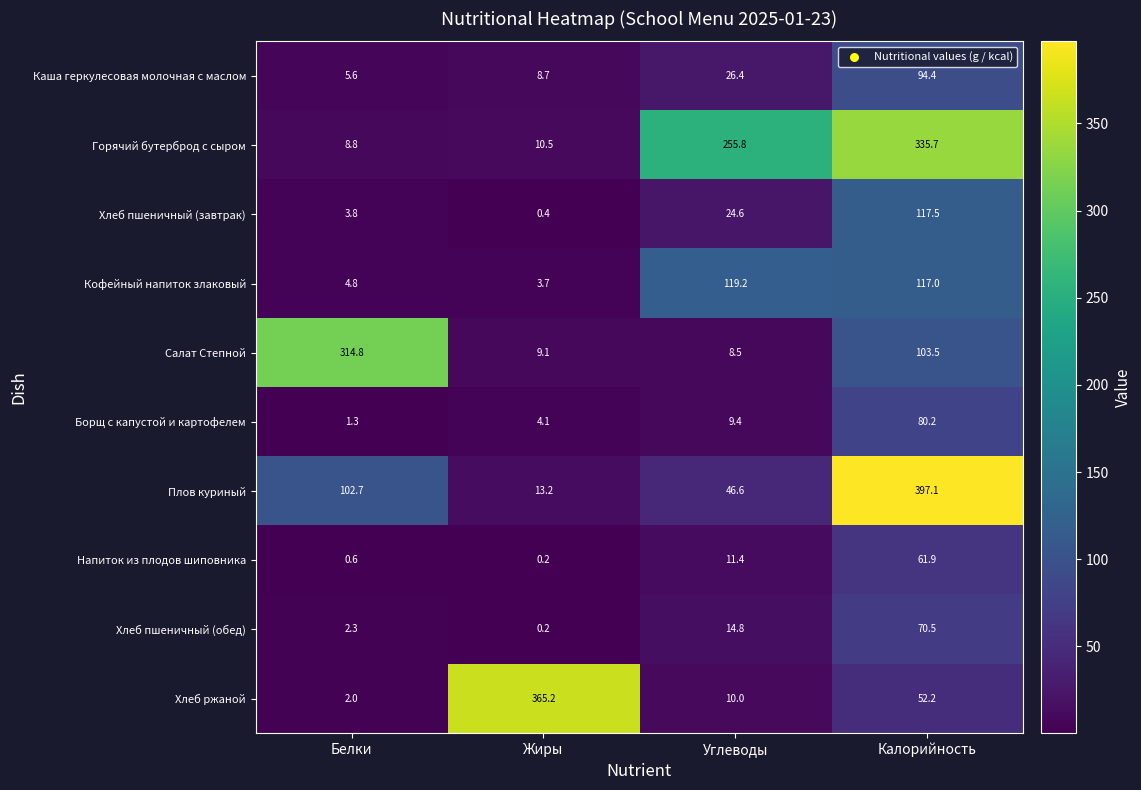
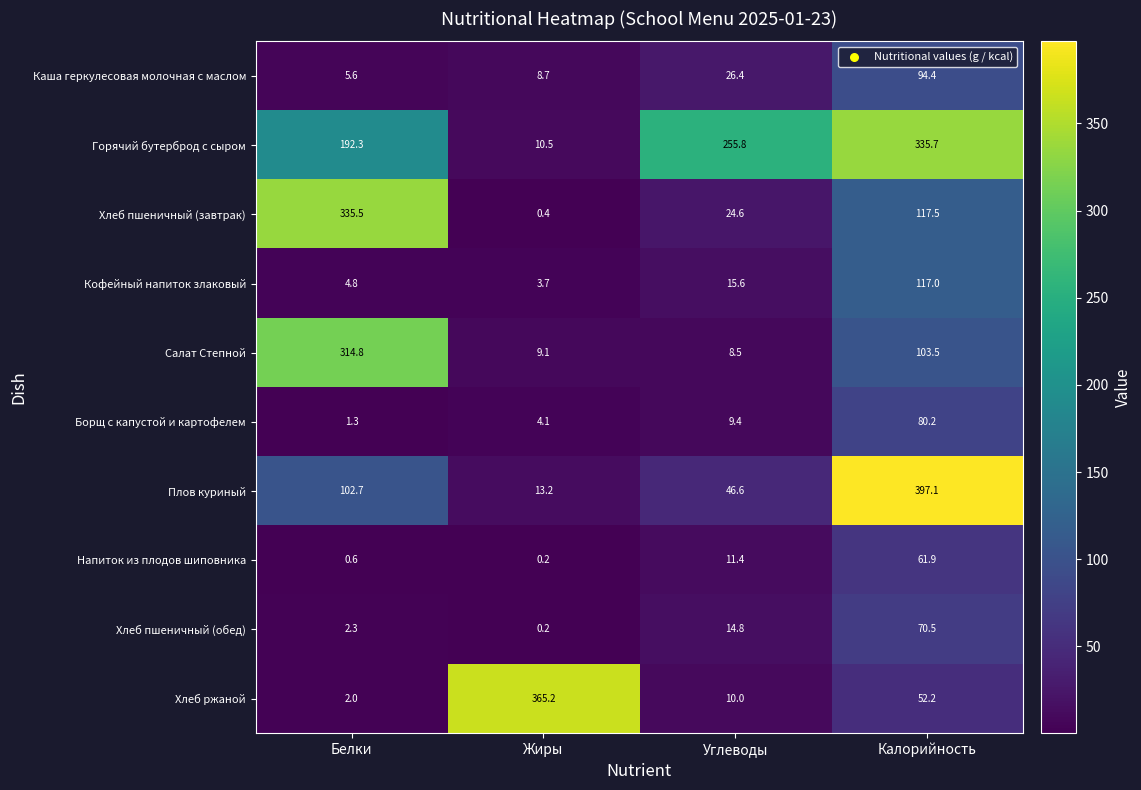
  {
    "Каша геркулесовая молочная с маслом": {
      "Белки": 5.6,
      "Жиры": 8.7,
      "Углеводы": 26.4,
      "Калорийность": 94.4
    },
    "Горячий бутерброд с сыром": {
-     "Белки": 8.8,
+     "Белки": 192.3,
      "Жиры": 10.5,
      "Углеводы": 255.8,
      "Калорийность": 335.7
    },
    "Хлеб пшеничный (завтрак)": {
-     "Белки": 3.8,
+     "Белки": 335.5,
      "Жиры": 0.4,
      "Углеводы": 24.6,
      "Калорийность": 117.5
    },
    "Кофейный напиток злаковый": {
      "Белки": 4.8,
      "Жиры": 3.7,
-     "Углеводы": 119.2,
+     "Углеводы": 15.6,
      "Калорийность": 117.0
    },
    "Салат Степной": {
      "Белки": 314.8,
      "Жиры": 9.1,
      "Углеводы": 8.5,
      "Калорийность": 103.5
    },
    "Борщ с капустой и картофелем": {
      "Белки": 1.3,
      "Жиры": 4.1,
      "Углеводы": 9.4,
      "Калорийность": 80.2
    },
    "Плов куриный": {
      "Белки": 102.7,
      "Жиры": 13.2,
      "Углеводы": 46.6,
      "Калорийность": 397.1
    },
    "Напиток из плодов шиповника": {
      "Белки": 0.6,
      "Жиры": 0.2,
      "Углеводы": 11.4,
      "Калорийность": 61.9
    },
    "Хлеб пшеничный (обед)": {
      "Белки": 2.3,
      "Жиры": 0.2,
      "Углеводы": 14.8,
      "Калорийность": 70.5
    },
    "Хлеб ржаной": {
      "Белки": 2.0,
      "Жиры": 365.2,
      "Углеводы": 10.0,
      "Калорийность": 52.2
    }
  }
